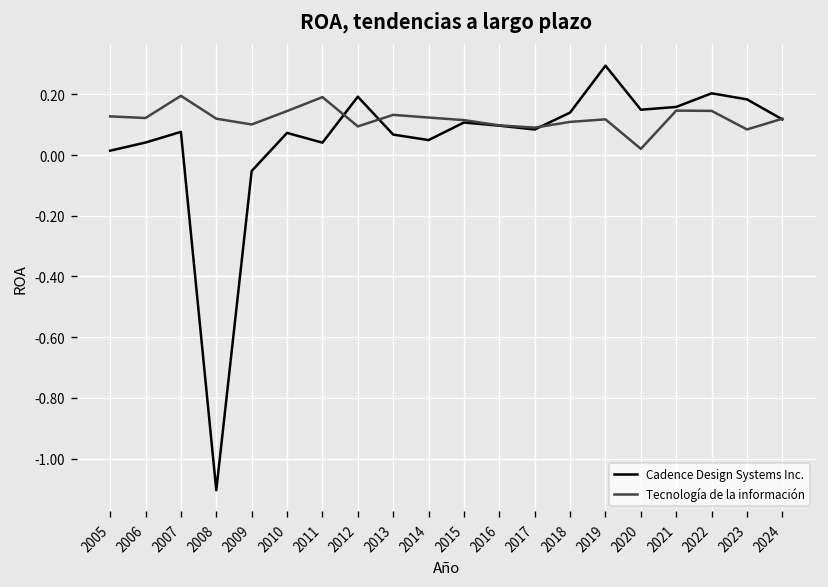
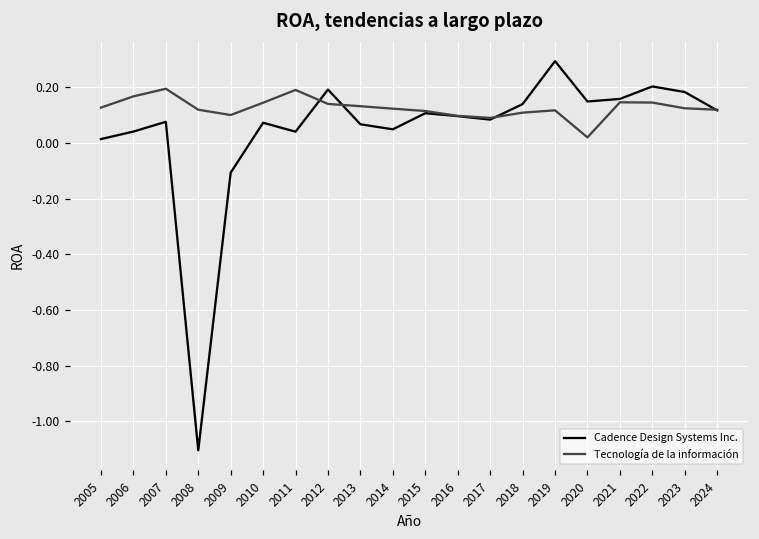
  {
    "Cadence Design Systems Inc.": {
      "2005": 0.01,
      "2006": 0.04,
      "2007": 0.08,
      "2008": -1.10,
-     "2009": -0.05,
+     "2009": -0.11,
      "2010": 0.07,
      "2011": 0.04,
      "2012": 0.19,
      "2013": 0.07,
      "2014": 0.05,
      "2018": 0.14,
      "2019": 0.29,
      "2020": 0.15,
      "2021": 0.16,
      "2022": 0.20,
      "2023": 0.18
    },
    "Tecnología de la información": {
      "2005": 0.13,
-     "2006": 0.12,
+     "2006": 0.17,
      "2007": 0.20,
      "2008": 0.12,
      "2009": 0.10,
      "2010": 0.15,
      "2011": 0.19,
-     "2012": 0.09,
+     "2012": 0.14,
      "2013": 0.13,
      "2014": 0.12,
      "2018": 0.11,
      "2019": 0.12,
      "2020": 0.02,
      "2021": 0.15,
      "2022": 0.15,
-     "2023": 0.08
+     "2023": 0.13
    }
  }
